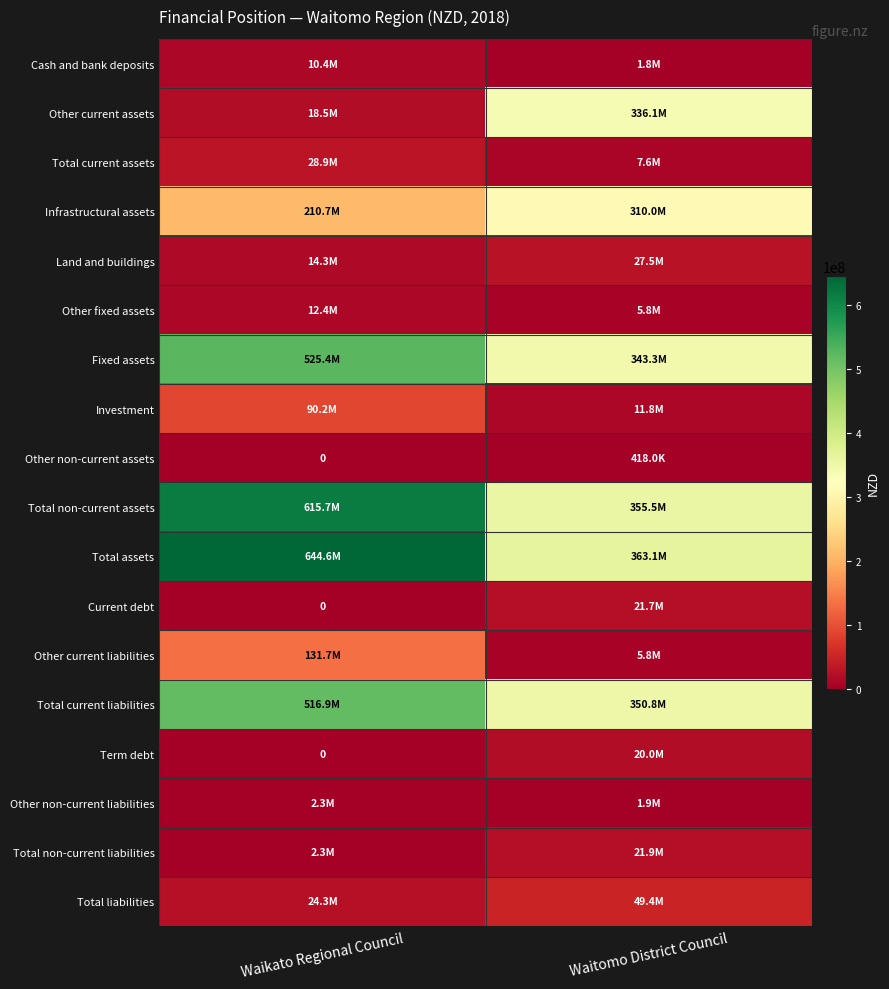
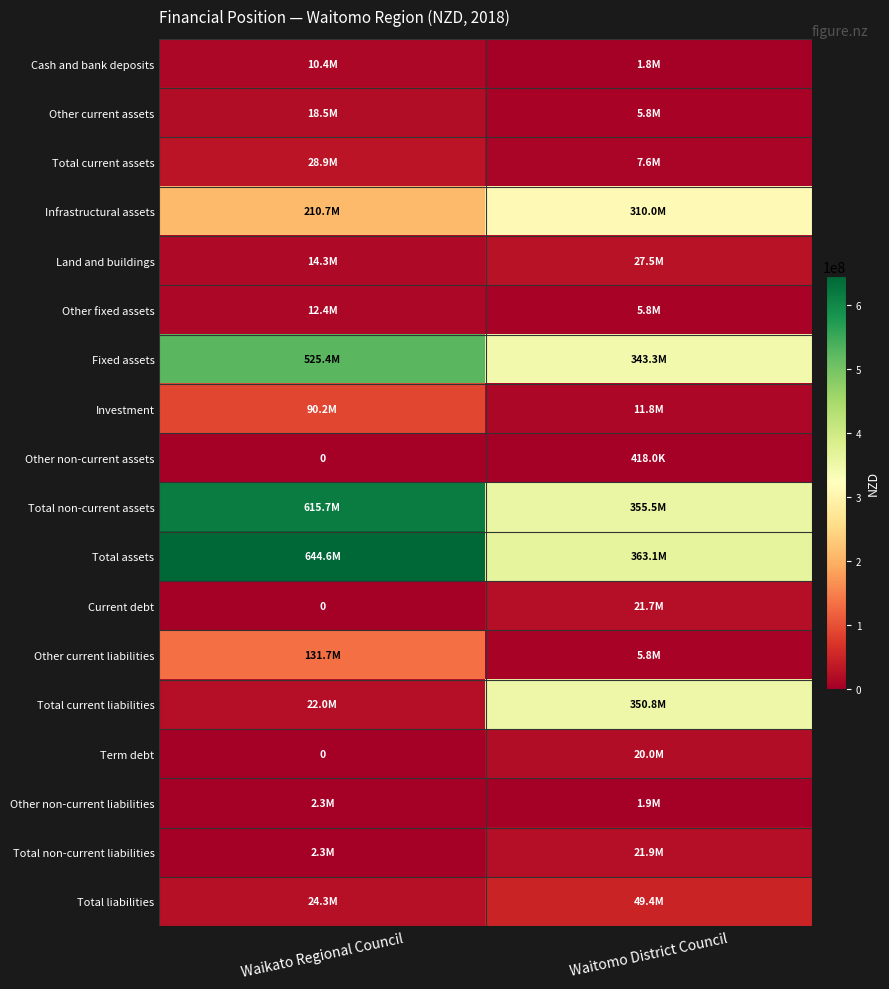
  {
    "Cash and bank deposits": {
      "Waikato Regional Council": "10.4M",
      "Waitomo District Council": "1.8M"
    },
    "Other current assets": {
      "Waikato Regional Council": "18.5M",
-     "Waitomo District Council": "336.1M"
+     "Waitomo District Council": "5.8M"
    },
    "Total current assets": {
      "Waikato Regional Council": "28.9M",
      "Waitomo District Council": "7.6M"
    },
    "Infrastructural assets": {
      "Waikato Regional Council": "210.7M",
      "Waitomo District Council": "310.0M"
    },
    "Land and buildings": {
      "Waikato Regional Council": "14.3M",
      "Waitomo District Council": "27.5M"
    },
    "Other fixed assets": {
      "Waikato Regional Council": "12.4M",
      "Waitomo District Council": "5.8M"
    },
    "Fixed assets": {
      "Waikato Regional Council": "525.4M",
      "Waitomo District Council": "343.3M"
    },
    "Investment": {
      "Waikato Regional Council": "90.2M",
      "Waitomo District Council": "11.8M"
    },
    "Other non-current assets": {
      "Waikato Regional Council": "0",
      "Waitomo District Council": "418.0K"
    },
    "Total non-current assets": {
      "Waikato Regional Council": "615.7M",
      "Waitomo District Council": "355.5M"
    },
    "Total assets": {
      "Waikato Regional Council": "644.6M",
      "Waitomo District Council": "363.1M"
    },
    "Current debt": {
      "Waikato Regional Council": "0",
      "Waitomo District Council": "21.7M"
    },
    "Other current liabilities": {
      "Waikato Regional Council": "131.7M",
      "Waitomo District Council": "5.8M"
    },
    "Total current liabilities": {
-     "Waikato Regional Council": "516.9M",
+     "Waikato Regional Council": "22.0M",
      "Waitomo District Council": "350.8M"
    },
    "Term debt": {
      "Waikato Regional Council": "0",
      "Waitomo District Council": "20.0M"
    },
    "Other non-current liabilities": {
      "Waikato Regional Council": "2.3M",
      "Waitomo District Council": "1.9M"
    },
    "Total non-current liabilities": {
      "Waikato Regional Council": "2.3M",
      "Waitomo District Council": "21.9M"
    },
    "Total liabilities": {
      "Waikato Regional Council": "24.3M",
      "Waitomo District Council": "49.4M"
    }
  }
